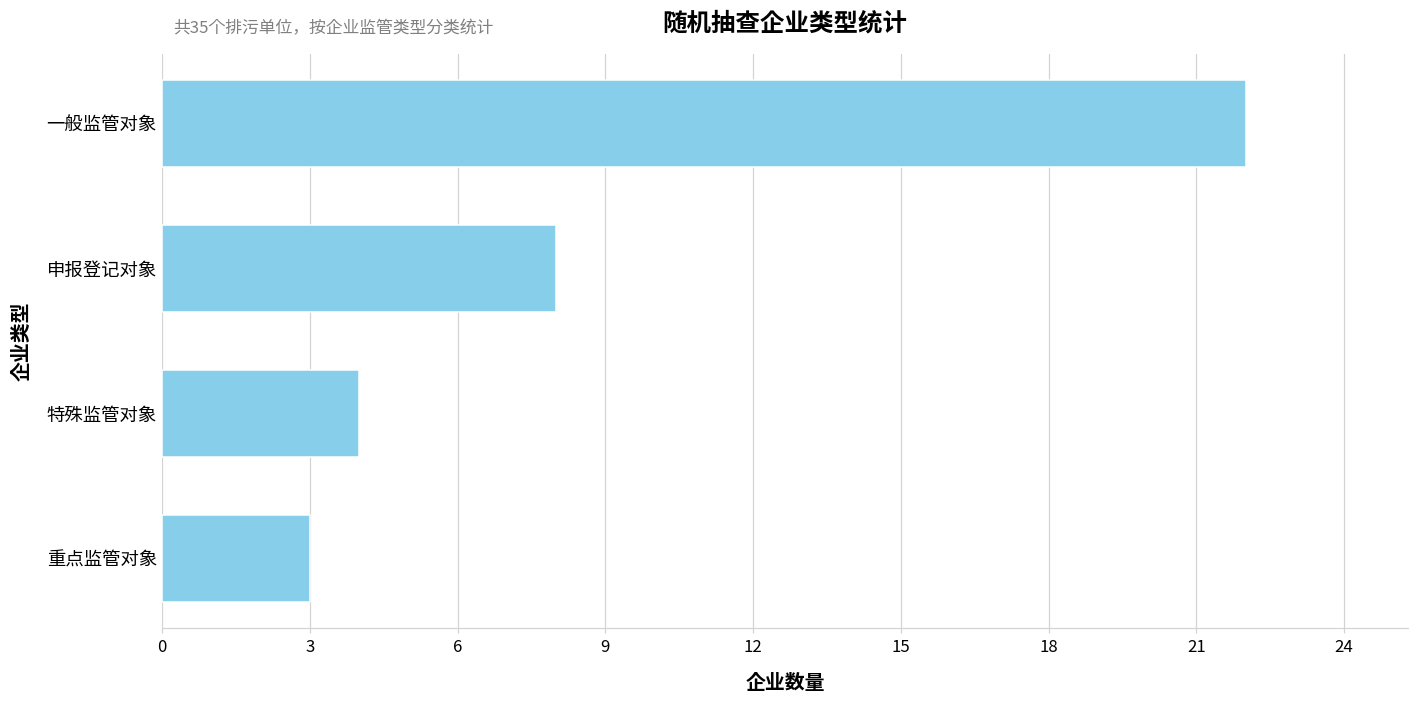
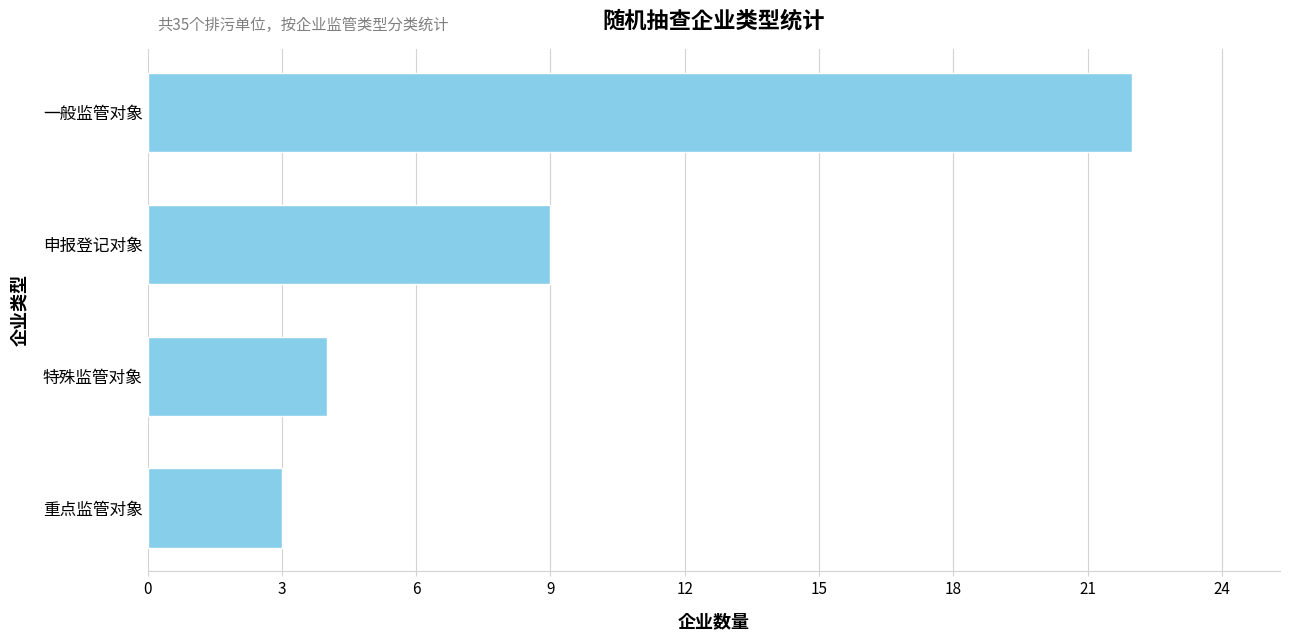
  {
    "一般监管对象": 22,
-   "申报登记对象": 8,
+   "申报登记对象": 9,
    "特殊监管对象": 4,
    "重点监管对象": 3
  }
